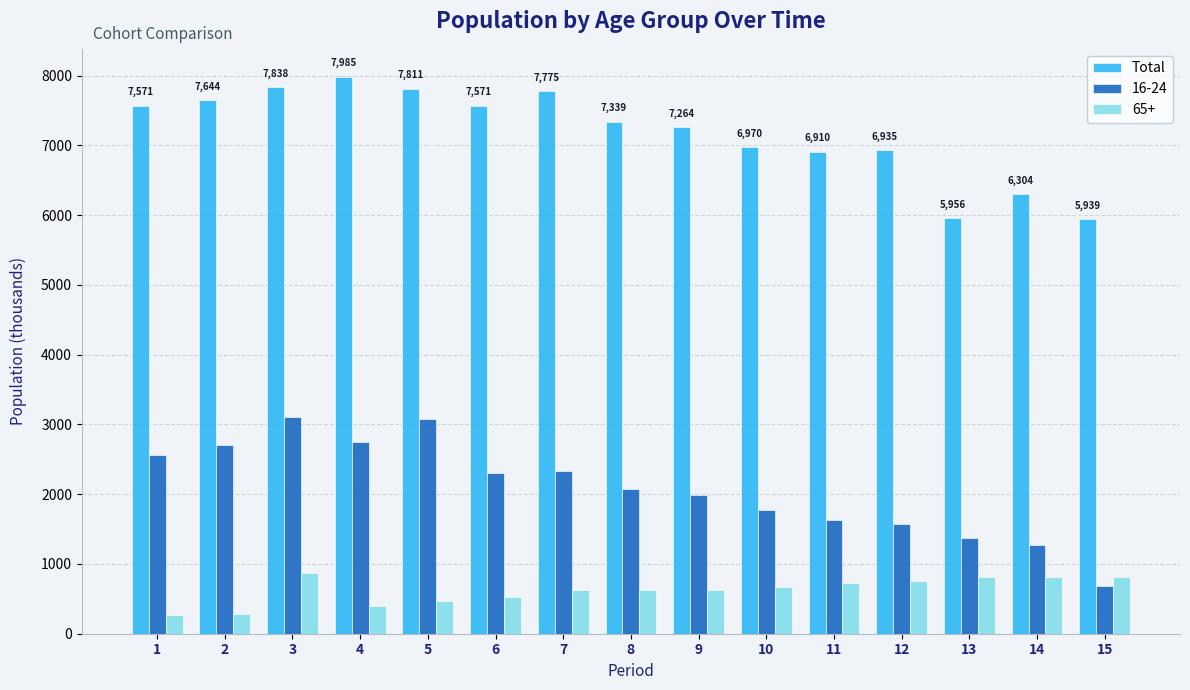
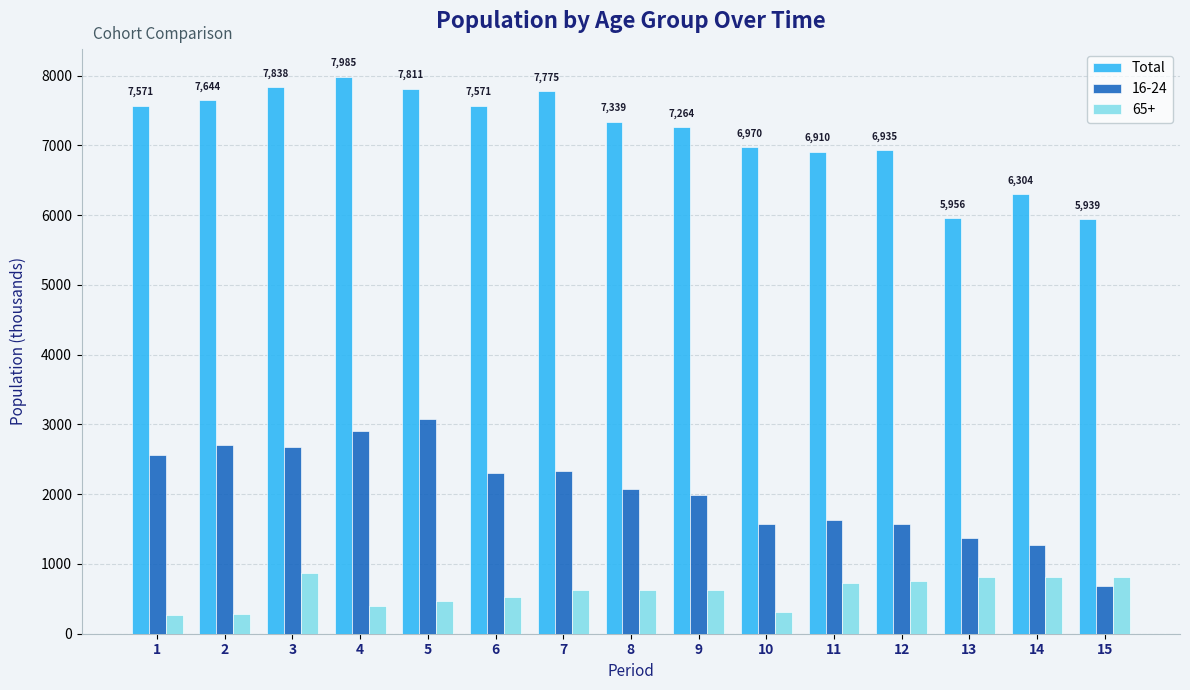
  {
    "Total": {
      "1": "7,571",
      "2": "7,644",
      "3": "7,838",
      "4": "7,985",
      "5": "7,811",
      "6": "7,571",
      "7": "7,775",
      "8": "7,339",
      "9": "7,264",
      "10": "6,970",
      "11": "6,910",
      "12": "6,935",
      "13": "5,956",
      "14": "6,304",
      "15": "5,939"
    },
    "16-24": {
      "1": "2600",
      "2": "2700",
-     "3": "3100",
-     "4": "2800",
+     "3": "2700",
+     "4": "2900",
      "5": "3100",
      "6": "2300",
      "7": "2300",
      "8": "2100",
      "9": "2000",
-     "10": "1800",
+     "10": "1600",
      "11": "1600",
      "12": "1600",
      "13": "1400",
      "14": "1300",
      "15": "700"
    },
    "65+": {
      "1": "300",
      "2": "300",
      "3": "900",
      "4": "400",
      "5": "500",
      "6": "500",
      "7": "600",
      "8": "600",
      "9": "600",
-     "10": "700",
+     "10": "300",
      "11": "700",
      "12": "800",
      "13": "800",
      "14": "800",
      "15": "800"
    }
  }
